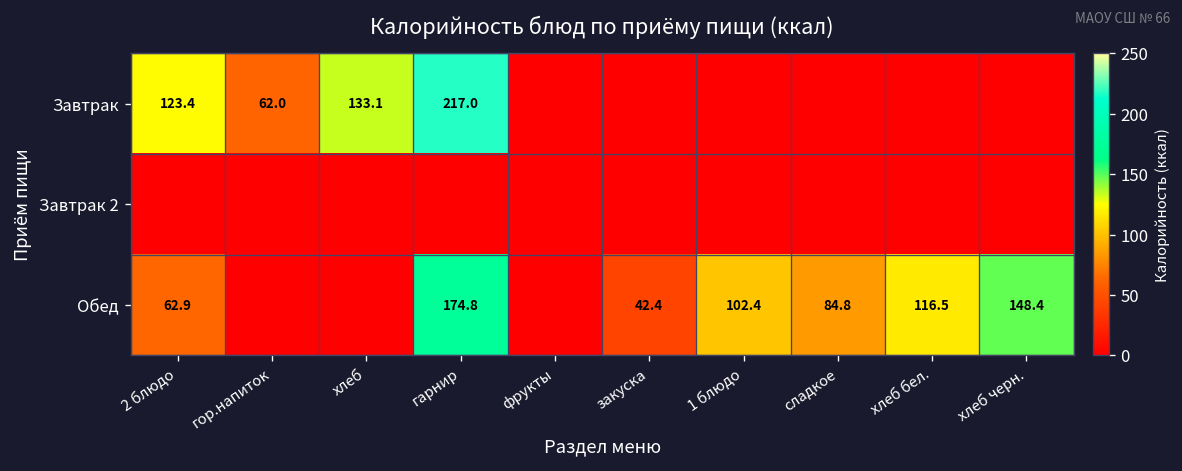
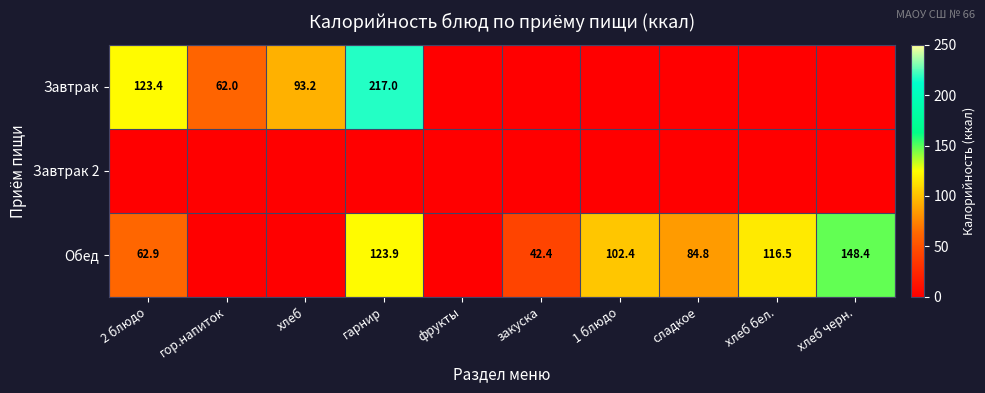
  {
    "Завтрак": {
      "2 блюдо": 123.4,
      "гор.напиток": 62.0,
-     "хлеб": 133.1,
+     "хлеб": 93.2,
      "гарнир": 217.0
    },
    "Обед": {
      "2 блюдо": 62.9,
-     "гарнир": 174.8,
+     "гарнир": 123.9,
      "закуска": 42.4,
      "1 блюдо": 102.4,
      "сладкое": 84.8,
      "хлеб бел.": 116.5,
      "хлеб черн.": 148.4
    }
  }
